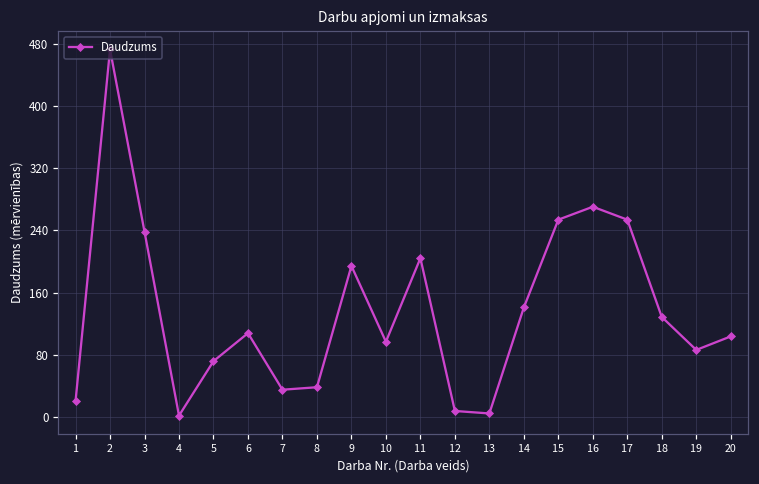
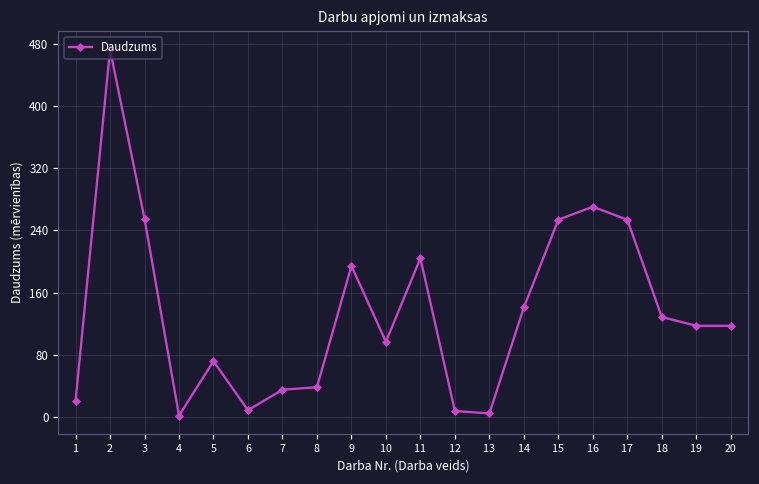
  {
    "1": 20,
-   "3": 240,
+   "3": 260,
    "4": 0,
    "5": 70,
-   "6": 110,
+   "6": 10,
    "7": 40,
    "8": 40,
    "9": 190,
    "10": 100,
    "11": 200,
    "12": 10,
    "13": 0,
    "14": 140,
    "15": 250,
    "16": 270,
    "17": 250,
    "18": 130,
-   "19": 90,
-   "20": 100
+   "19": 120,
+   "20": 120
  }
